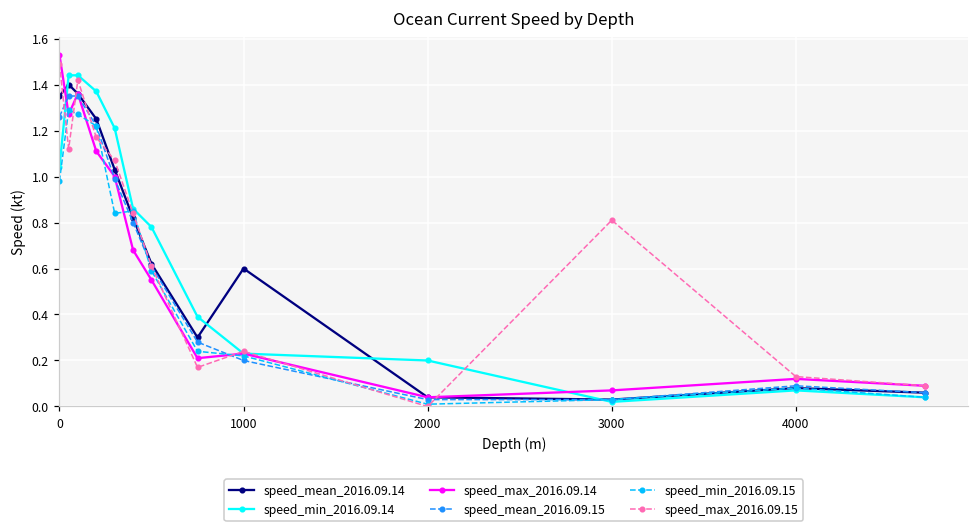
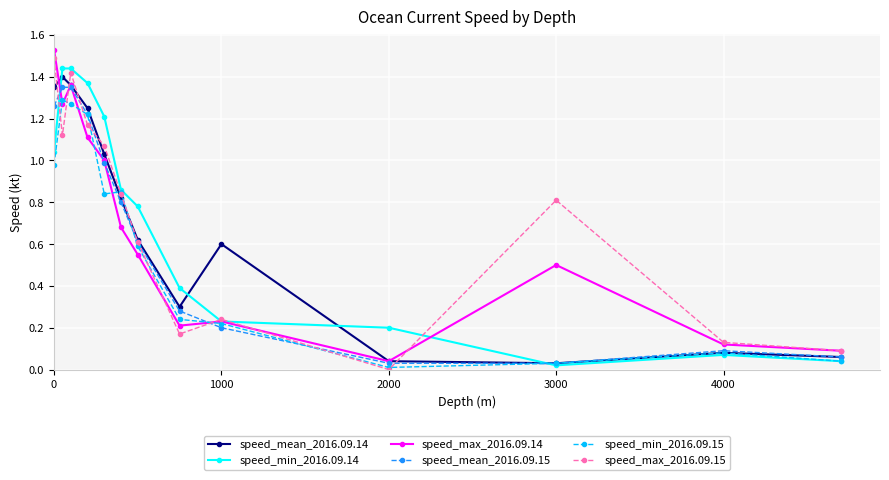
  {
    "speed_mean_2016.09.14": {
      "0": 1.35,
      "1000": 0.60
    },
    "speed_min_2016.09.14": {
      "0": 1.04,
      "2000": 0.20
    },
    "speed_max_2016.09.14": {
      "0": 1.53,
-     "3000": 0.07
+     "3000": 0.50
    },
    "speed_max_2016.09.15": {
      "0": 1.49,
      "3000": 0.81
    }
  }
